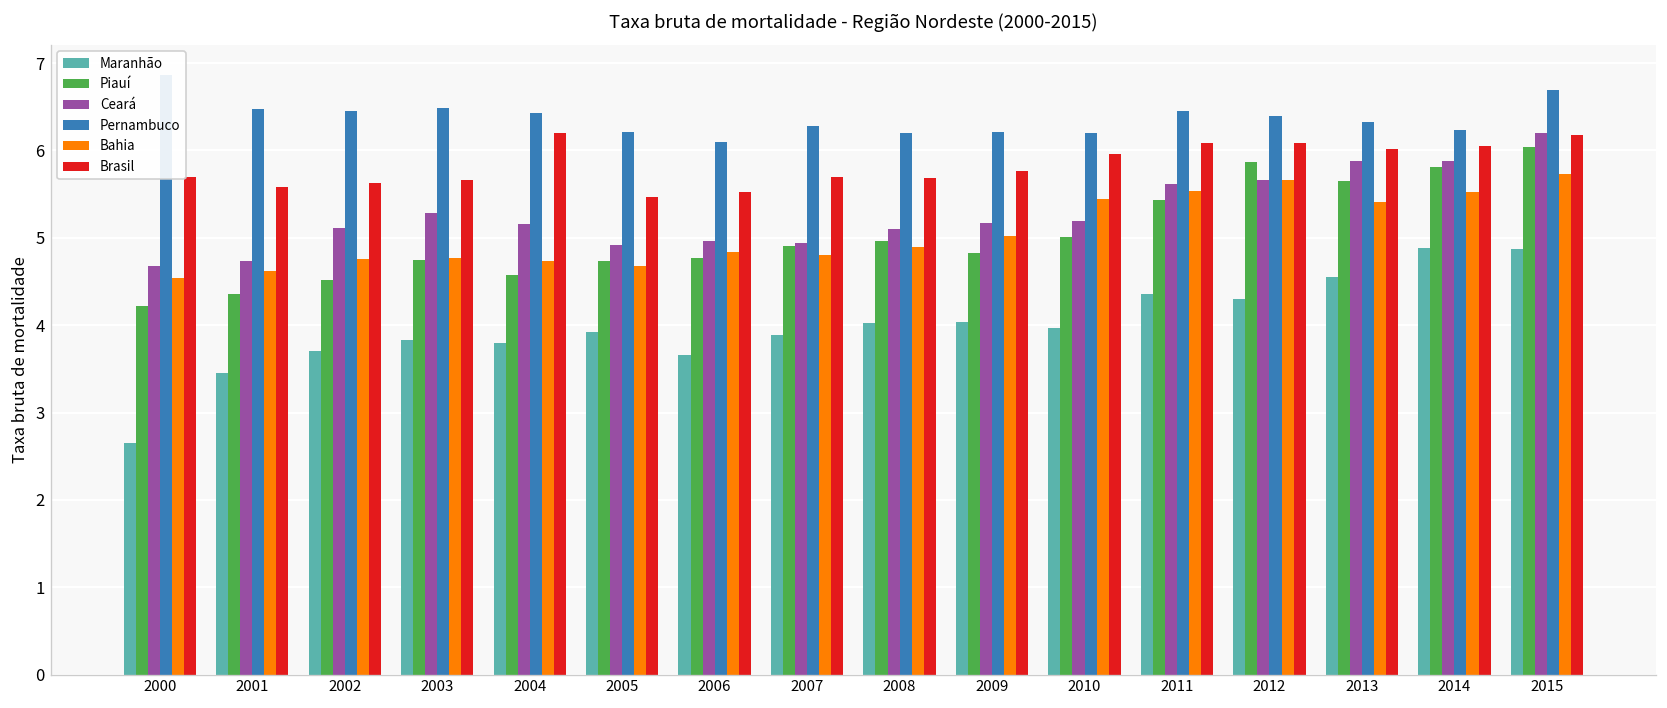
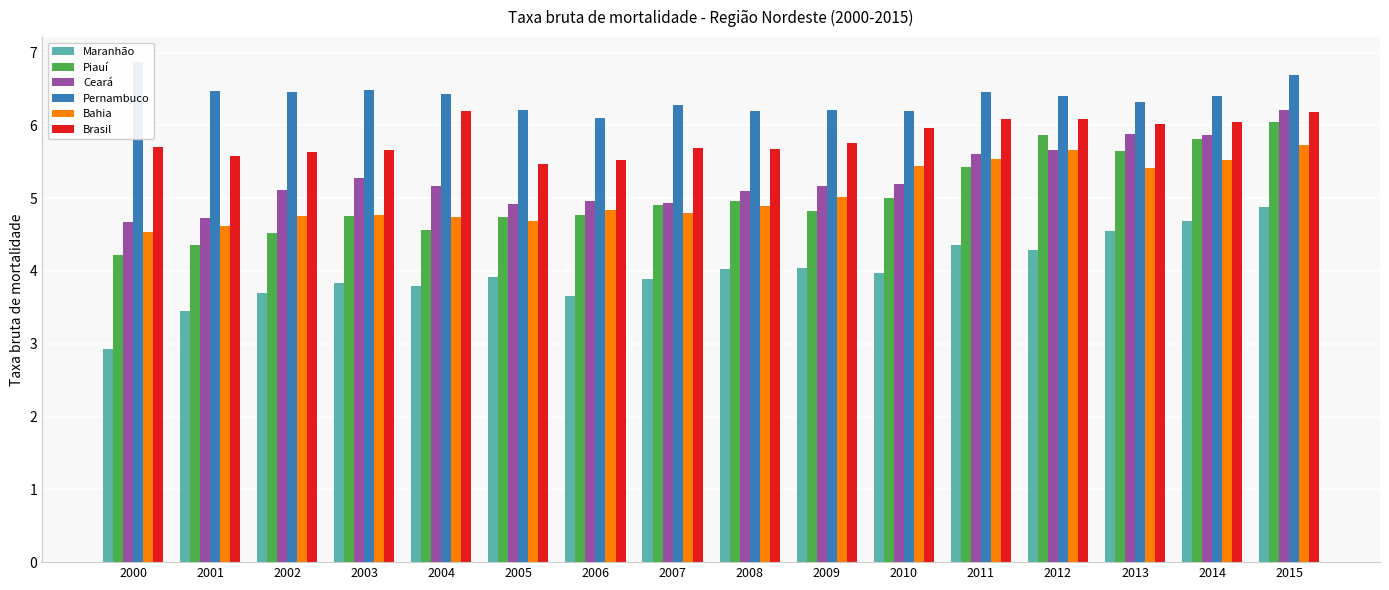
  {
    "Maranhão": {
-     "2000": 2.7,
+     "2000": 2.9,
      "2001": 3.5,
      "2002": 3.7,
      "2003": 3.8,
      "2004": 3.8,
      "2005": 3.9,
      "2006": 3.7,
      "2007": 3.9,
      "2008": 4.0,
      "2009": 4.0,
      "2010": 4.0,
      "2011": 4.4,
      "2012": 4.3,
      "2013": 4.6,
-     "2014": 4.9,
+     "2014": 4.7,
      "2015": 4.9
    },
    "Piauí": {
      "2000": 4.2,
      "2001": 4.4,
      "2002": 4.5,
      "2003": 4.7,
      "2004": 4.6,
      "2005": 4.7,
      "2006": 4.8,
      "2007": 4.9,
      "2008": 5.0,
      "2009": 4.8,
      "2010": 5.0,
      "2011": 5.4,
      "2012": 5.9,
      "2013": 5.6,
      "2014": 5.8,
      "2015": 6.0
    },
    "Ceará": {
      "2000": 4.7,
      "2001": 4.7,
      "2002": 5.1,
      "2003": 5.3,
      "2004": 5.2,
      "2005": 4.9,
      "2006": 5.0,
      "2007": 4.9,
      "2008": 5.1,
      "2009": 5.2,
      "2010": 5.2,
      "2011": 5.6,
      "2012": 5.7,
      "2013": 5.9,
      "2014": 5.9,
      "2015": 6.2
    },
    "Pernambuco": {
      "2001": 6.5,
      "2002": 6.5,
      "2003": 6.5,
      "2004": 6.4,
      "2005": 6.2,
      "2006": 6.1,
      "2007": 6.3,
      "2008": 6.2,
      "2009": 6.2,
      "2010": 6.2,
      "2011": 6.5,
      "2012": 6.4,
      "2013": 6.3,
-     "2014": 6.2,
+     "2014": 6.4,
      "2015": 6.7
    },
    "Bahia": {
      "2000": 4.5,
      "2001": 4.6,
      "2002": 4.8,
      "2003": 4.8,
      "2004": 4.7,
      "2005": 4.7,
      "2006": 4.8,
      "2007": 4.8,
      "2008": 4.9,
      "2009": 5.0,
      "2010": 5.4,
      "2011": 5.5,
      "2012": 5.7,
      "2013": 5.4,
      "2014": 5.5,
      "2015": 5.7
    },
    "Brasil": {
      "2000": 5.7,
      "2001": 5.6,
      "2002": 5.6,
      "2003": 5.7,
      "2004": 6.2,
      "2005": 5.5,
      "2006": 5.5,
      "2007": 5.7,
      "2008": 5.7,
      "2009": 5.8,
      "2010": 6.0,
      "2011": 6.1,
      "2012": 6.1,
      "2013": 6.0,
      "2014": 6.1,
      "2015": 6.2
    }
  }
